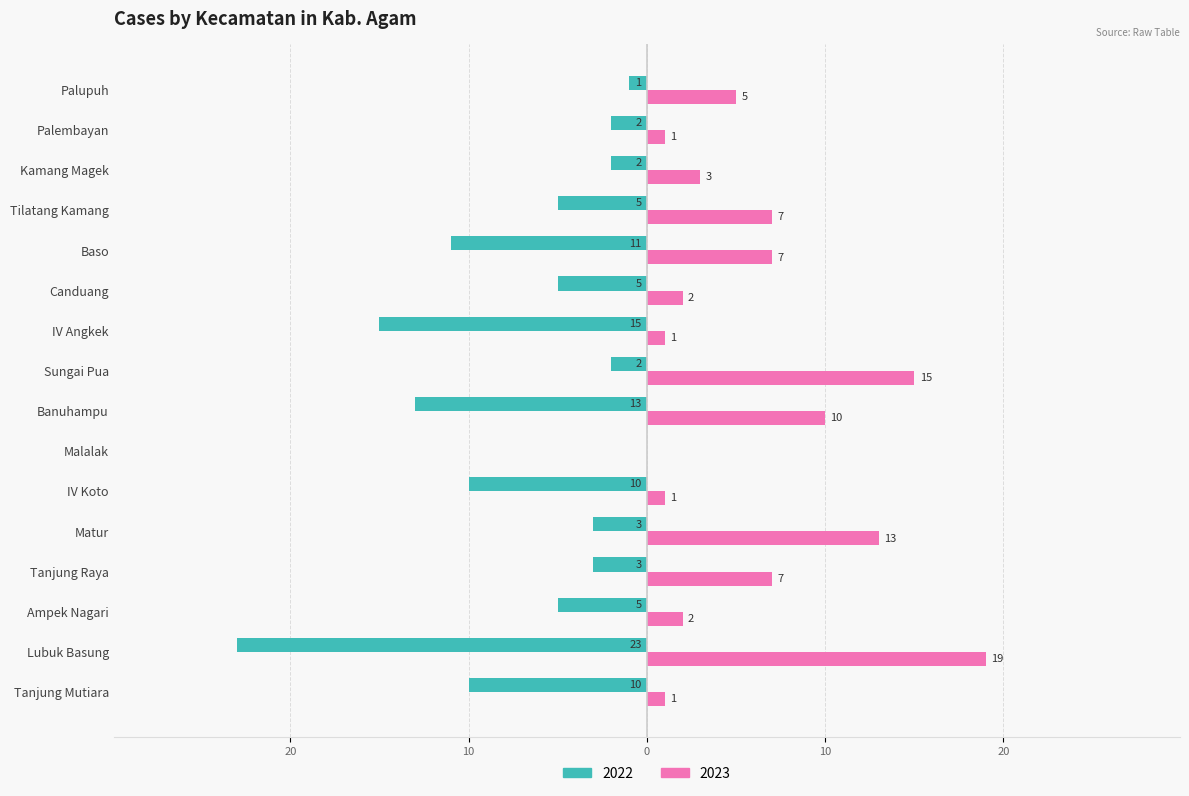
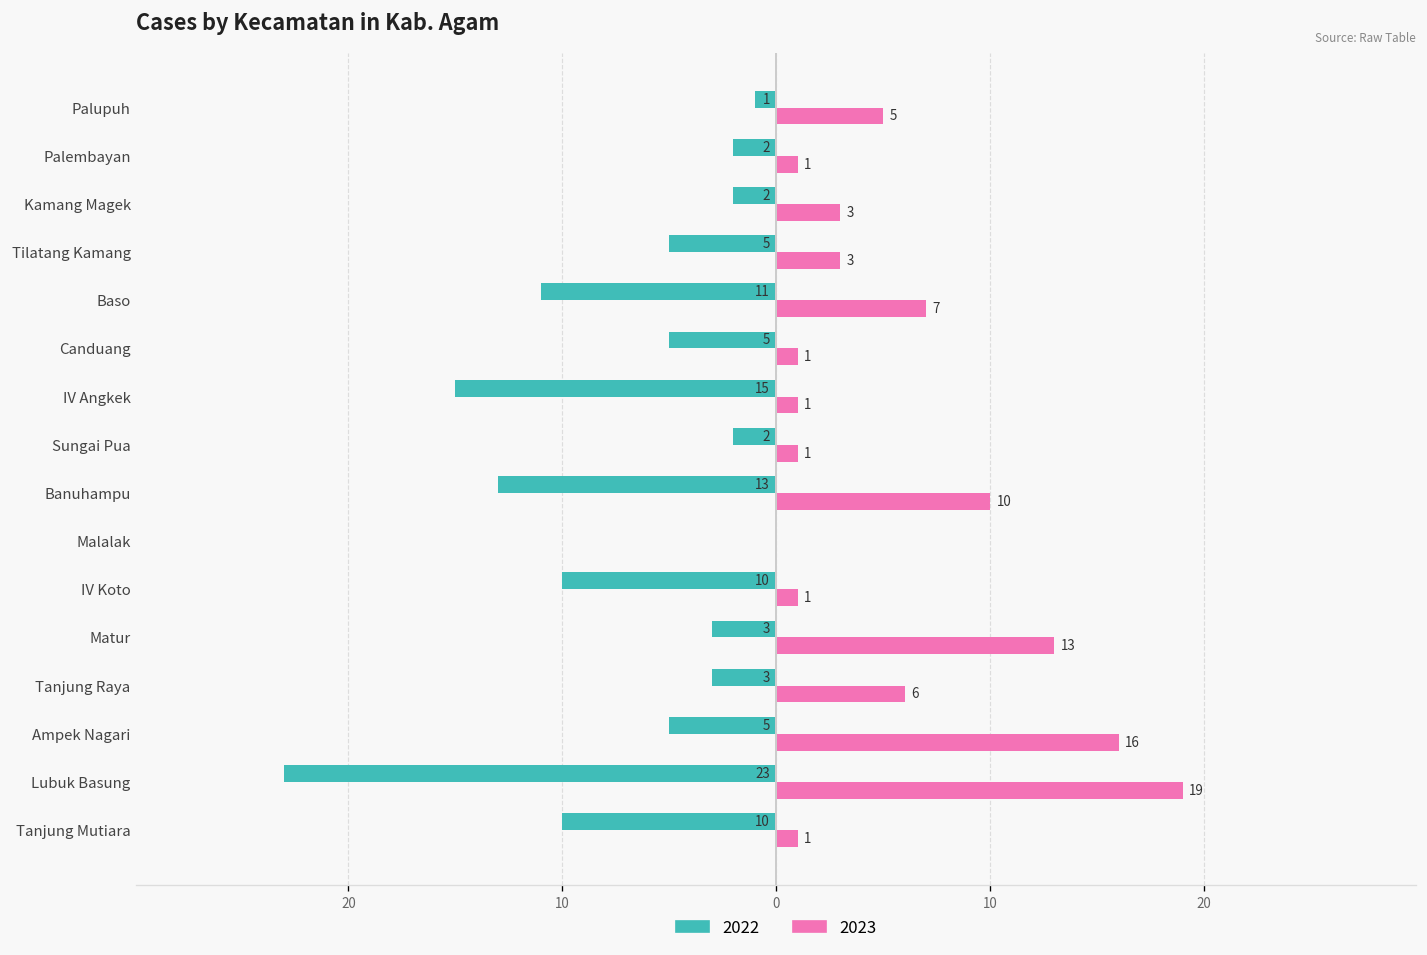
  {
    "2023": {
      "Palupuh": 5,
      "Palembayan": 1,
      "Kamang Magek": 3,
-     "Tilatang Kamang": 7,
+     "Tilatang Kamang": 3,
      "Baso": 7,
-     "Canduang": 2,
+     "Canduang": 1,
      "IV Angkek": 1,
-     "Sungai Pua": 15,
+     "Sungai Pua": 1,
      "Banuhampu": 10,
      "IV Koto": 1,
      "Matur": 13,
-     "Tanjung Raya": 7,
-     "Ampek Nagari": 2,
+     "Tanjung Raya": 6,
+     "Ampek Nagari": 16,
      "Lubuk Basung": 19,
      "Tanjung Mutiara": 1
    }
  }
